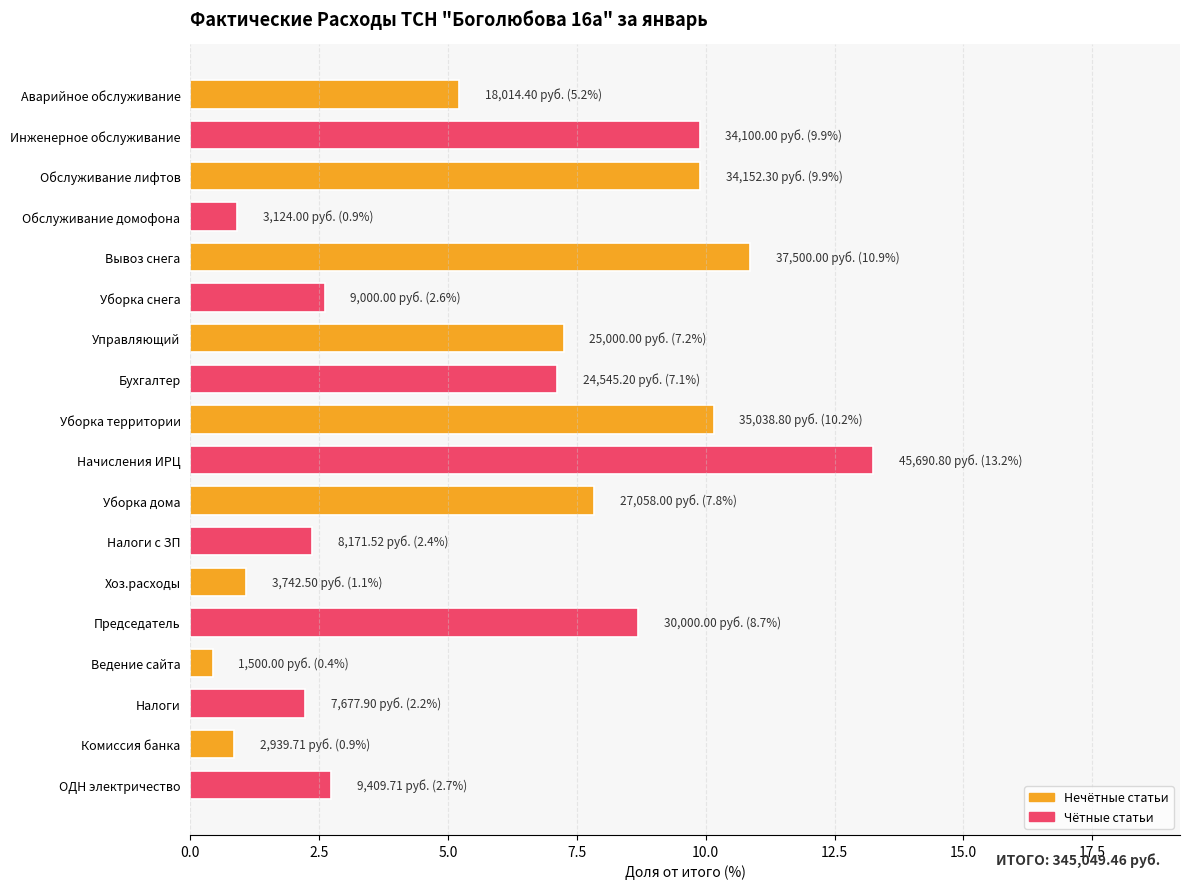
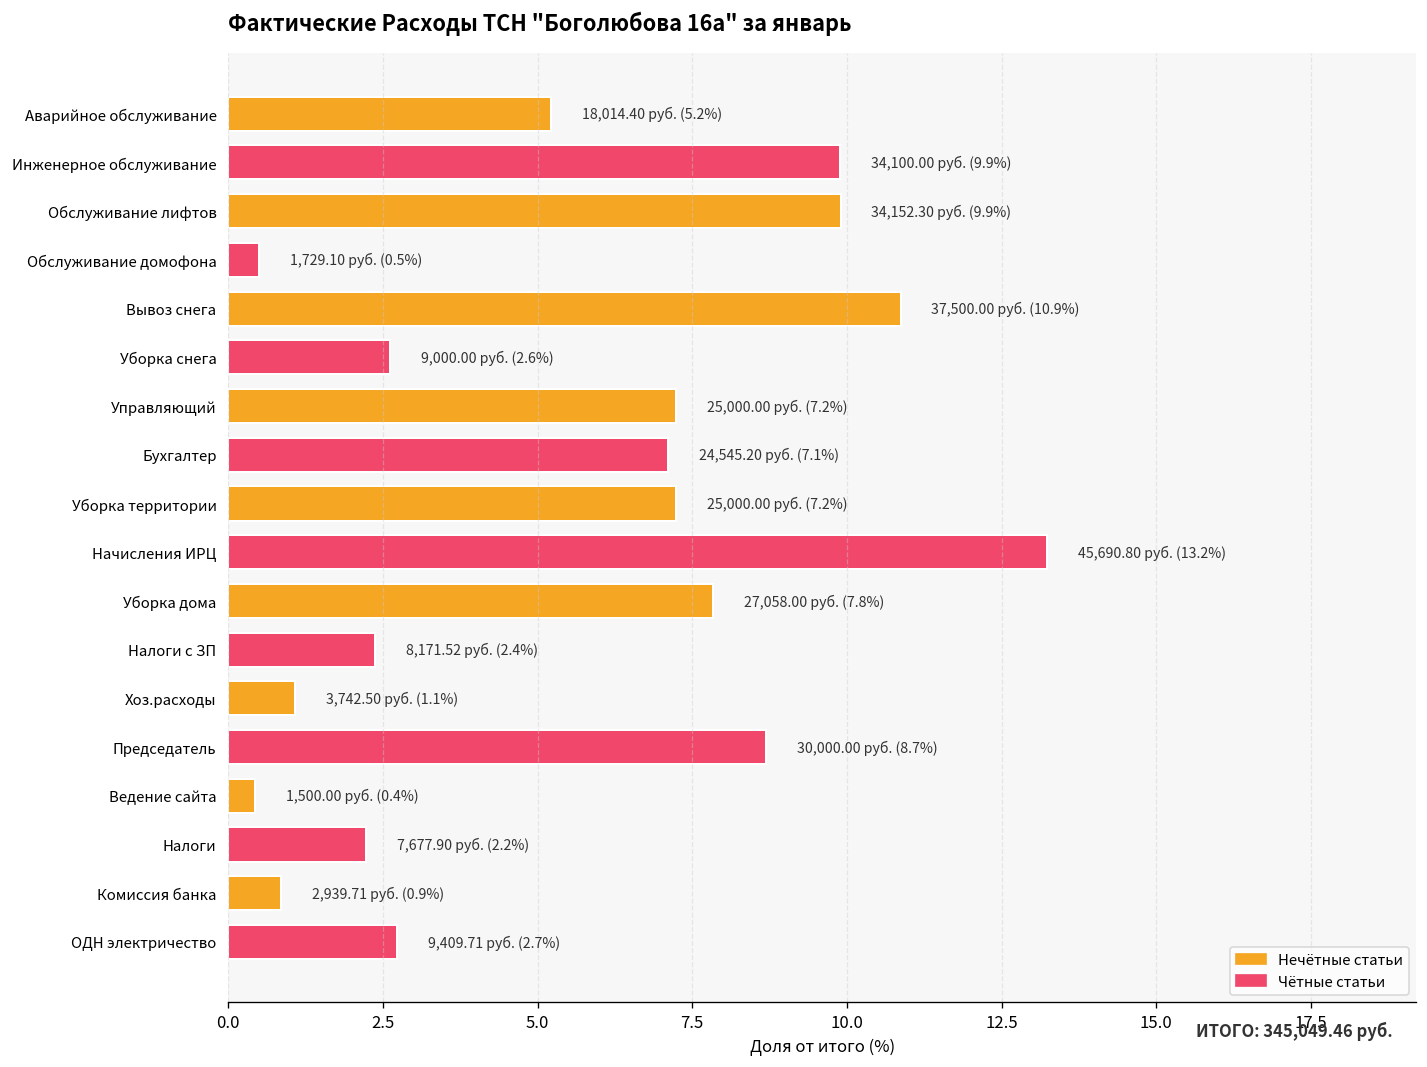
  {
-   "Обслуживание домофона": "3,124.00 руб. (0.9%)",
-   "Уборка территории": "35,038.80 руб. (10.2%)"
+   "Обслуживание домофона": "1,729.10 руб. (0.5%)",
+   "Уборка территории": "25,000.00 руб. (7.2%)"
  }
